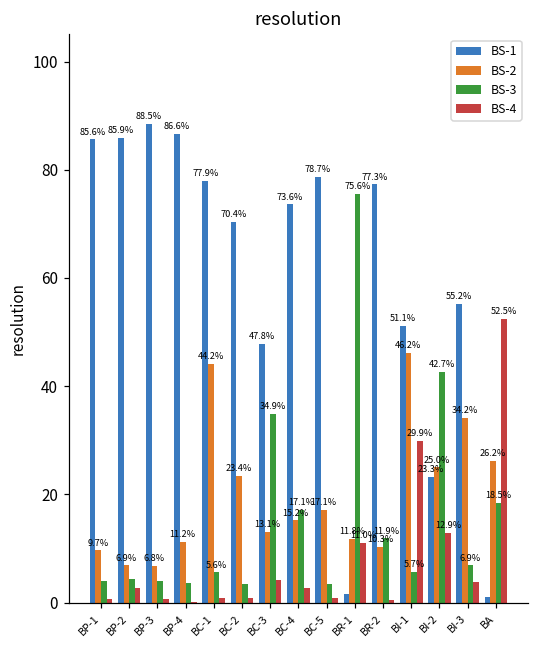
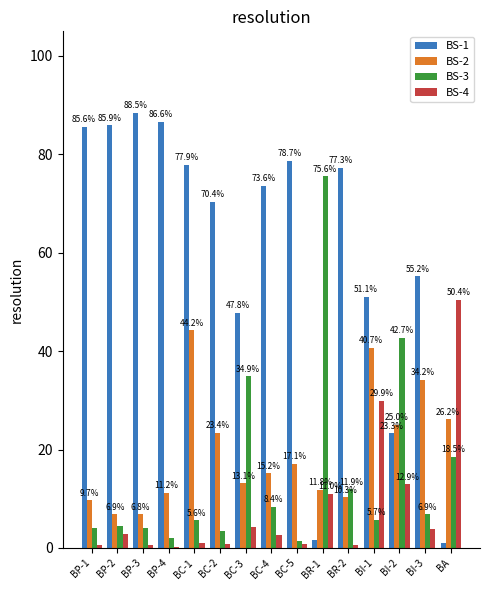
  {
    "BS-1": {
      "BP-1": "85.6%",
      "BP-2": "85.9%",
      "BP-3": "88.5%",
      "BP-4": "86.6%",
      "BC-1": "77.9%",
      "BC-2": "70.4%",
      "BC-3": "47.8%",
      "BC-4": "73.6%",
      "BC-5": "78.7%",
      "BR-2": "77.3%",
      "BI-1": "51.1%",
      "BI-2": "23.3%",
      "BI-3": "55.2%"
    },
    "BS-2": {
      "BP-1": "9.7%",
      "BP-2": "6.9%",
      "BP-3": "6.8%",
      "BP-4": "11.2%",
      "BC-1": "44.2%",
      "BC-2": "23.4%",
      "BC-3": "13.1%",
      "BC-4": "15.2%",
      "BC-5": "17.1%",
-     "BI-1": "46.2%",
+     "BI-1": "40.7%",
      "BI-2": "25.0%",
      "BI-3": "34.2%",
      "BA": "26.2%"
    },
    "BS-3": {
-     "BP-4": "4",
+     "BP-4": "2",
      "BC-1": "5.6%",
      "BC-3": "34.9%",
-     "BC-4": "17.1%",
-     "BC-5": "3",
+     "BC-4": "8.4%",
+     "BC-5": "1",
      "BR-1": "75.6%",
      "BR-2": "11.9%",
      "BI-1": "5.7%",
      "BI-2": "42.7%",
      "BI-3": "6.9%",
      "BA": "18.5%"
    },
    "BS-4": {
      "BI-1": "29.9%",
      "BI-2": "12.9%",
-     "BA": "52.5%"
+     "BA": "50.4%"
    }
  }
